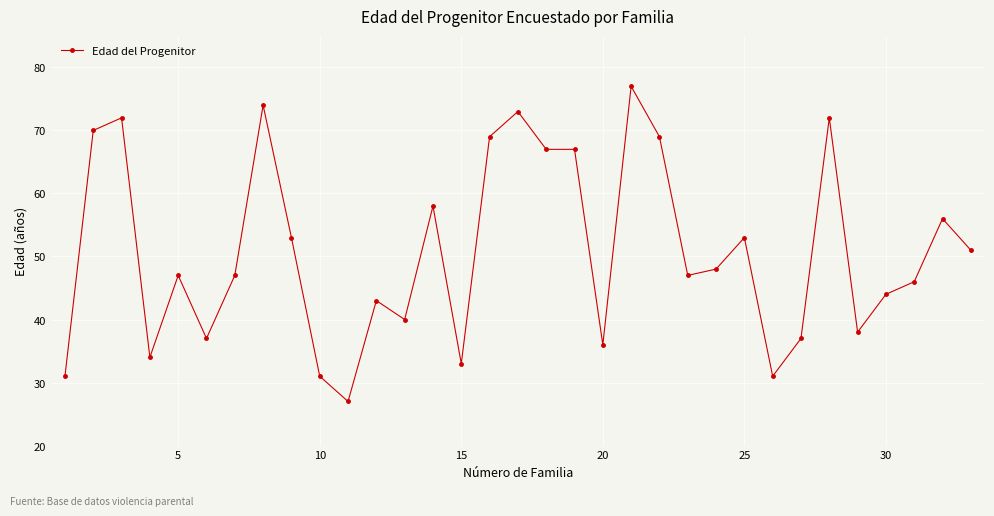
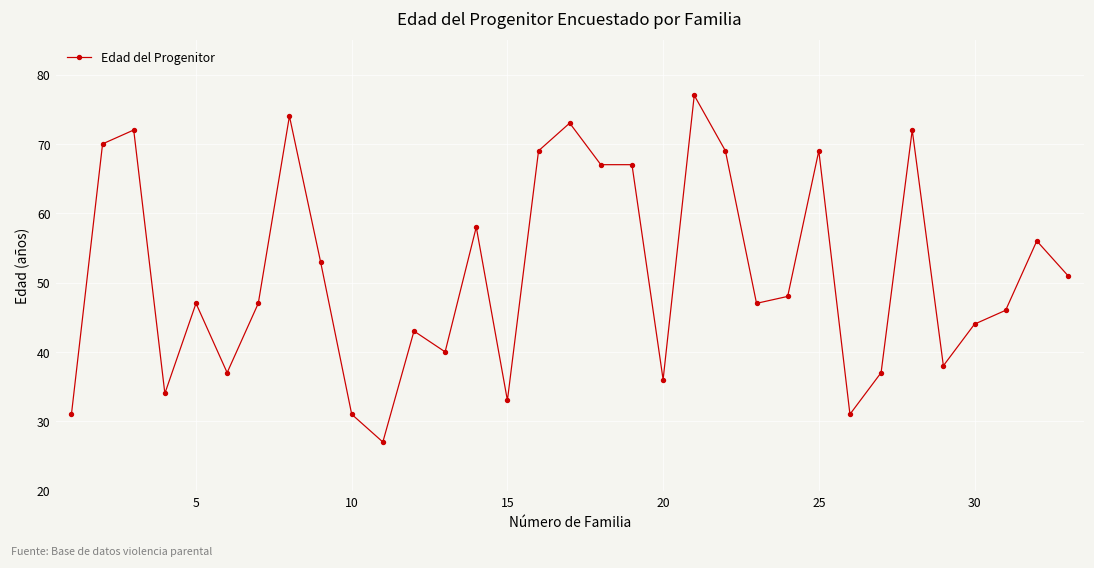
  {
    "5": 47,
    "10": 31,
    "15": 33,
    "20": 36,
-   "25": 53,
+   "25": 69,
    "30": 44
  }
